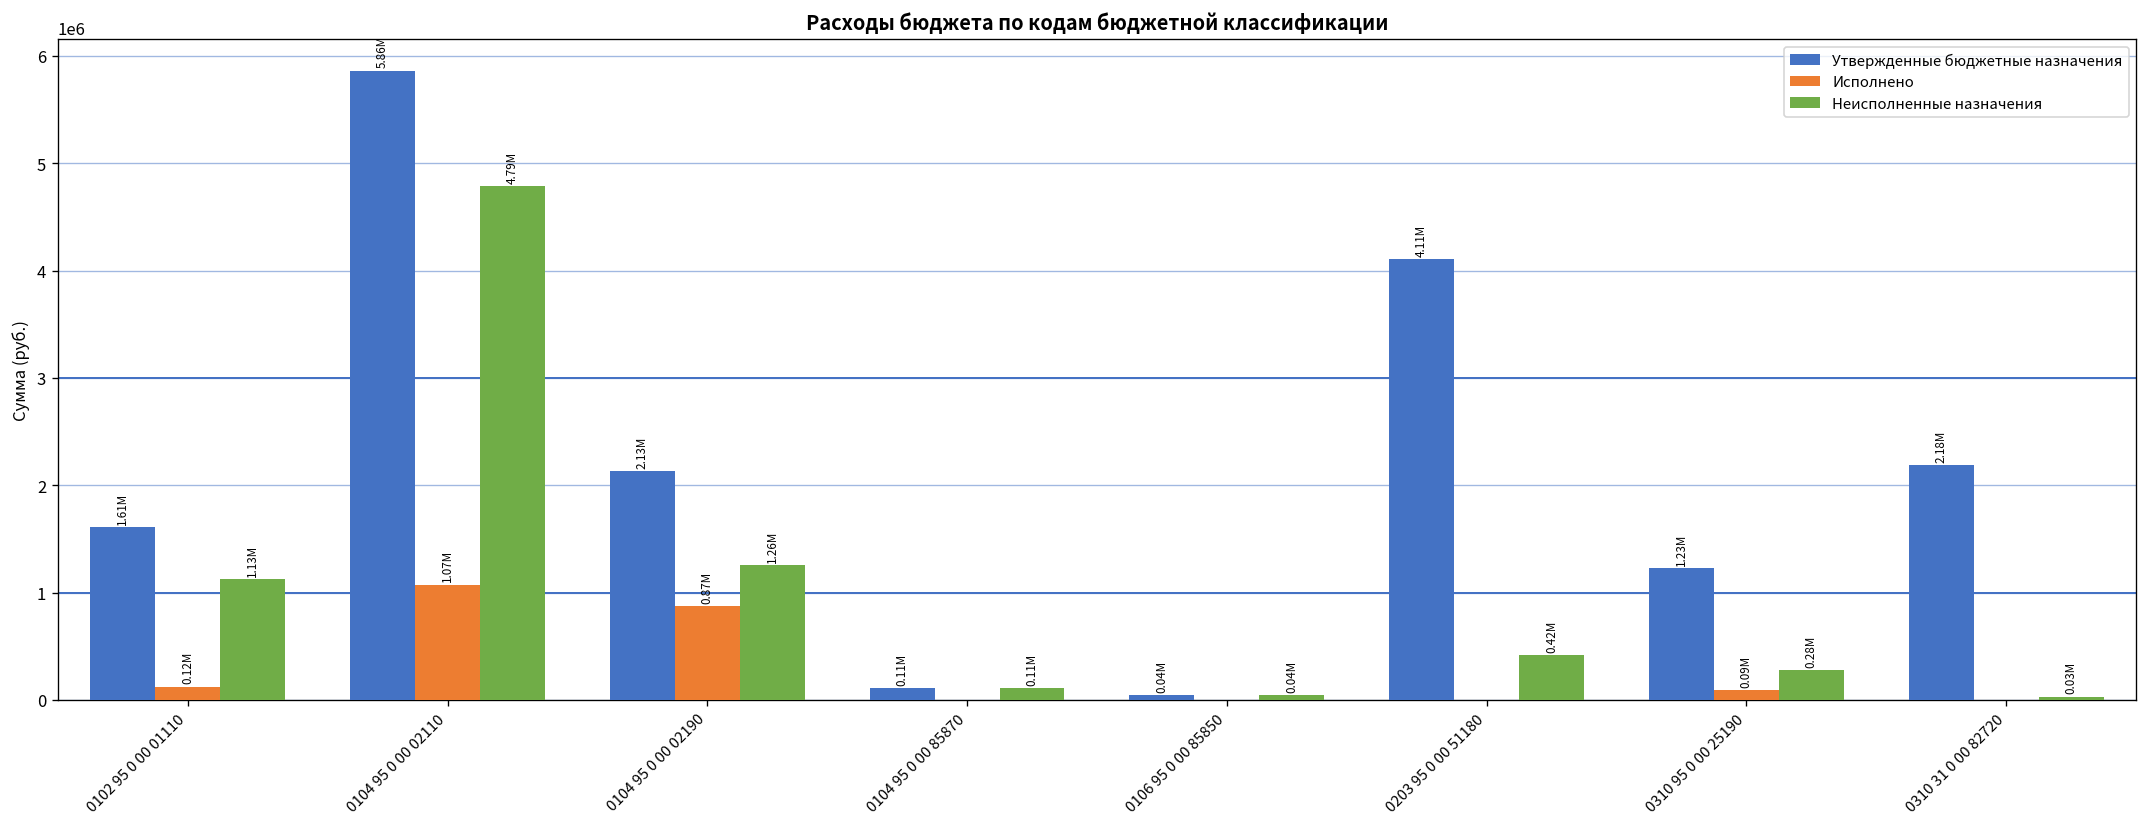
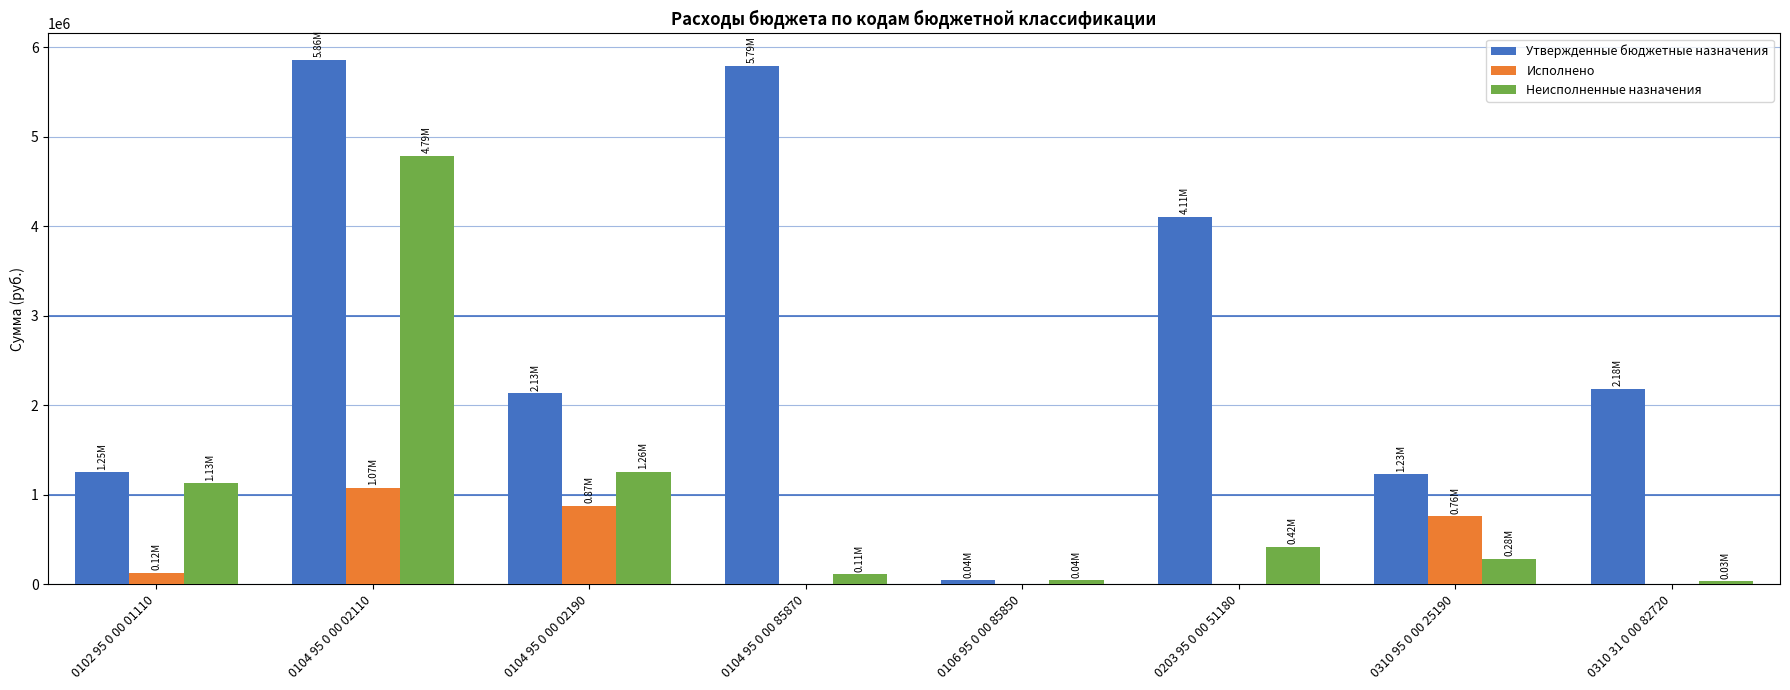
  {
    "Утвержденные бюджетные назначения": {
-     "0102 95 0 00 01110": "1.61M",
+     "0102 95 0 00 01110": "1.25M",
      "0104 95 0 00 02110": "5.86M",
      "0104 95 0 00 02190": "2.13M",
-     "0104 95 0 00 85870": "0.11M",
+     "0104 95 0 00 85870": "5.79M",
      "0106 95 0 00 85850": "0.04M",
      "0203 95 0 00 51180": "4.11M",
      "0310 95 0 00 25190": "1.23M",
      "0310 31 0 00 82720": "2.18M"
    },
    "Исполнено": {
      "0102 95 0 00 01110": "0.12M",
      "0104 95 0 00 02110": "1.07M",
      "0104 95 0 00 02190": "0.87M",
-     "0310 95 0 00 25190": "0.09M"
+     "0310 95 0 00 25190": "0.76M"
    },
    "Неисполненные назначения": {
      "0102 95 0 00 01110": "1.13M",
      "0104 95 0 00 02110": "4.79M",
      "0104 95 0 00 02190": "1.26M",
      "0104 95 0 00 85870": "0.11M",
      "0106 95 0 00 85850": "0.04M",
      "0203 95 0 00 51180": "0.42M",
      "0310 95 0 00 25190": "0.28M",
      "0310 31 0 00 82720": "0.03M"
    }
  }
